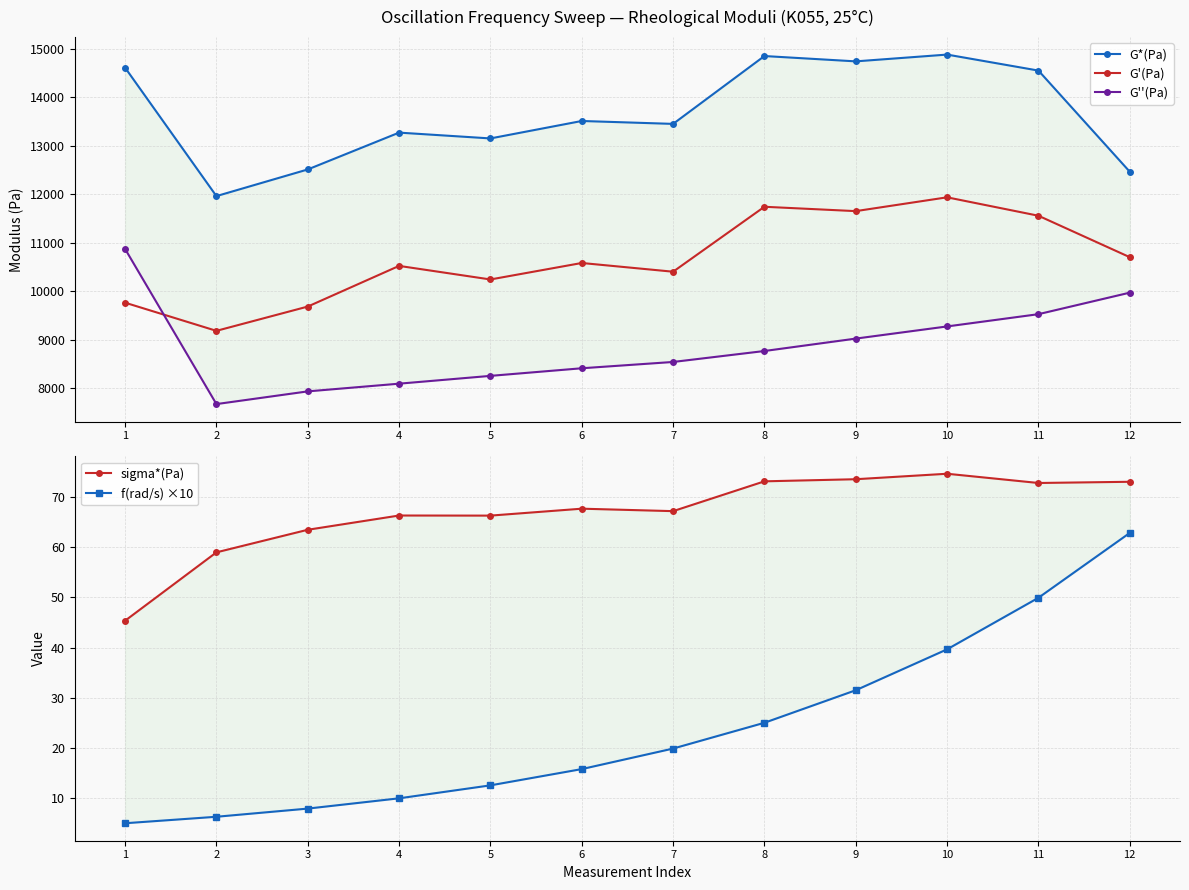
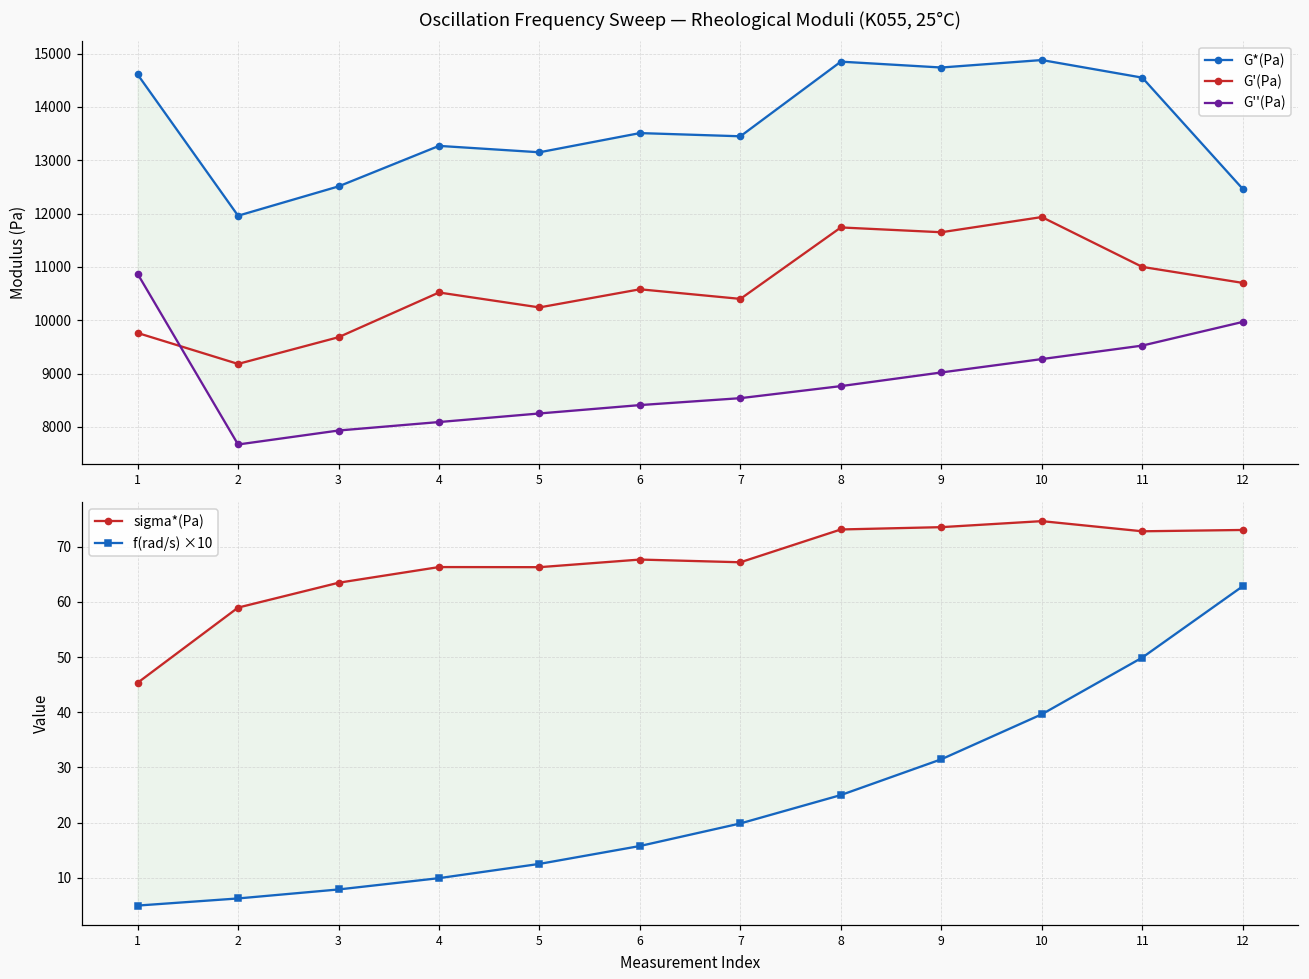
  {
    "Oscillation Frequency Sweep — Rheological Moduli (K055, 25°C)": {
      "G*(Pa)": {
        "1": 14600,
        "2": 12000,
        "3": 12500,
        "4": 13300,
        "5": 13200,
        "6": 13500,
        "7": 13500,
        "8": 14900,
        "9": 14700,
        "10": 14900,
        "11": 14600,
        "12": 12500
      },
      "G'(Pa)": {
        "1": 9800,
        "2": 9200,
        "3": 9700,
        "4": 10500,
        "5": 10200,
        "6": 10600,
        "7": 10400,
        "8": 11700,
        "9": 11700,
        "10": 11900,
-       "11": 11600,
+       "11": 11000,
        "12": 10700
      },
      "G''(Pa)": {
        "1": 10900,
        "2": 7700,
        "3": 7900,
        "4": 8100,
        "5": 8300,
        "6": 8400,
        "7": 8500,
        "8": 8800,
        "9": 9000,
        "10": 9300,
        "11": 9500,
        "12": 10000
      }
    }
  }
